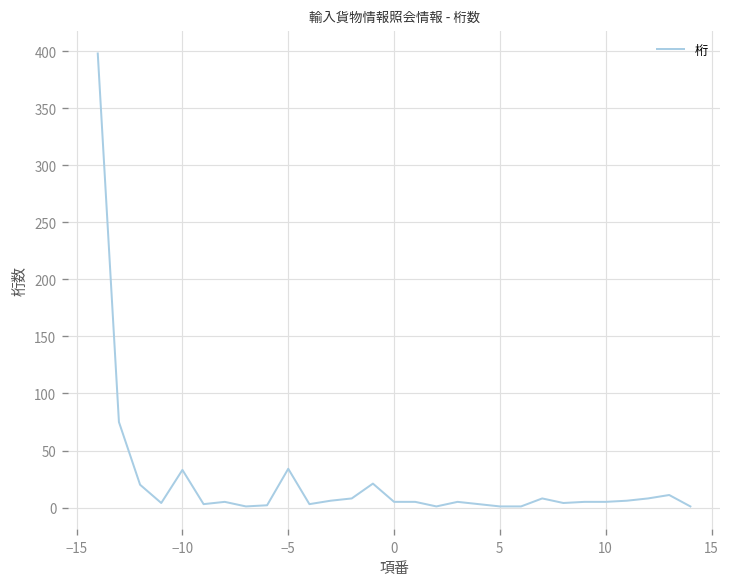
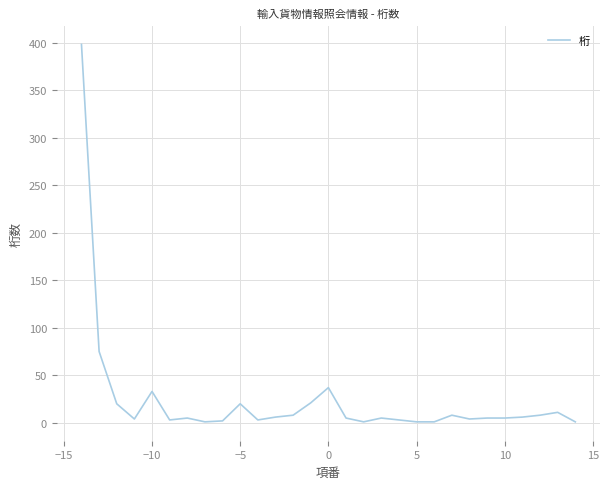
  {
    "−10": 30,
-   "−5": 30,
-   "0": 10,
+   "−5": 20,
+   "0": 40,
    "5": 0,
    "10": 10
  }
